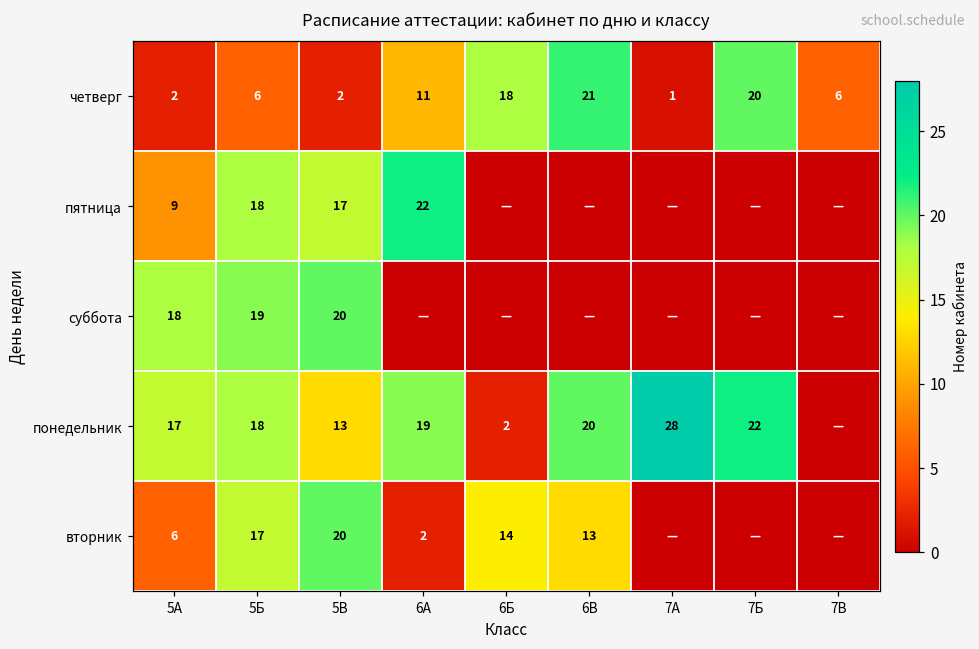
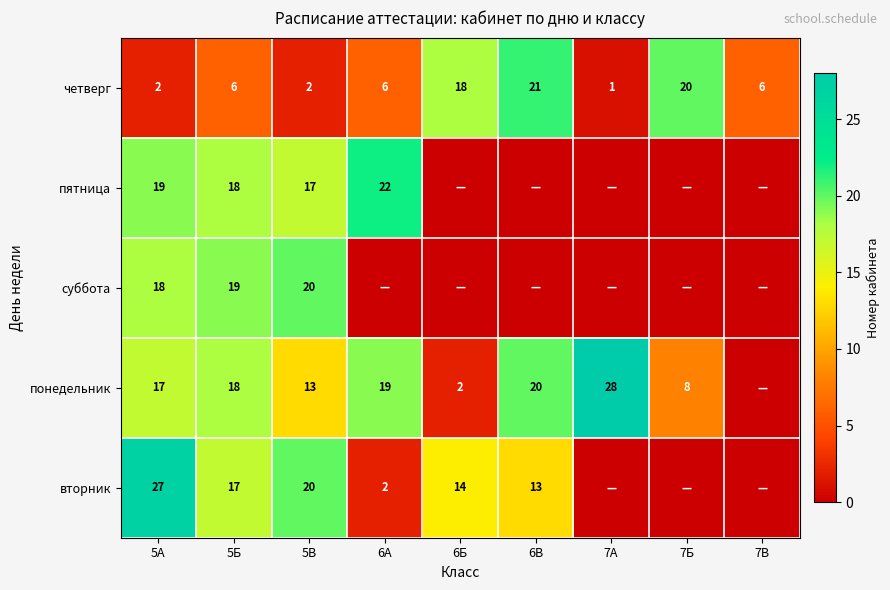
  {
    "четверг": {
      "5А": 2,
      "5Б": 6,
      "5В": 2,
-     "6А": 11,
+     "6А": 6,
      "6Б": 18,
      "6В": 21,
      "7А": 1,
      "7Б": 20,
      "7В": 6
    },
    "пятница": {
-     "5А": 9,
+     "5А": 19,
      "5Б": 18,
      "5В": 17,
      "6А": 22
    },
    "суббота": {
      "5А": 18,
      "5Б": 19,
      "5В": 20
    },
    "понедельник": {
      "5А": 17,
      "5Б": 18,
      "5В": 13,
      "6А": 19,
      "6Б": 2,
      "6В": 20,
      "7А": 28,
-     "7Б": 22
+     "7Б": 8
    },
    "вторник": {
-     "5А": 6,
+     "5А": 27,
      "5Б": 17,
      "5В": 20,
      "6А": 2,
      "6Б": 14,
      "6В": 13
    }
  }
